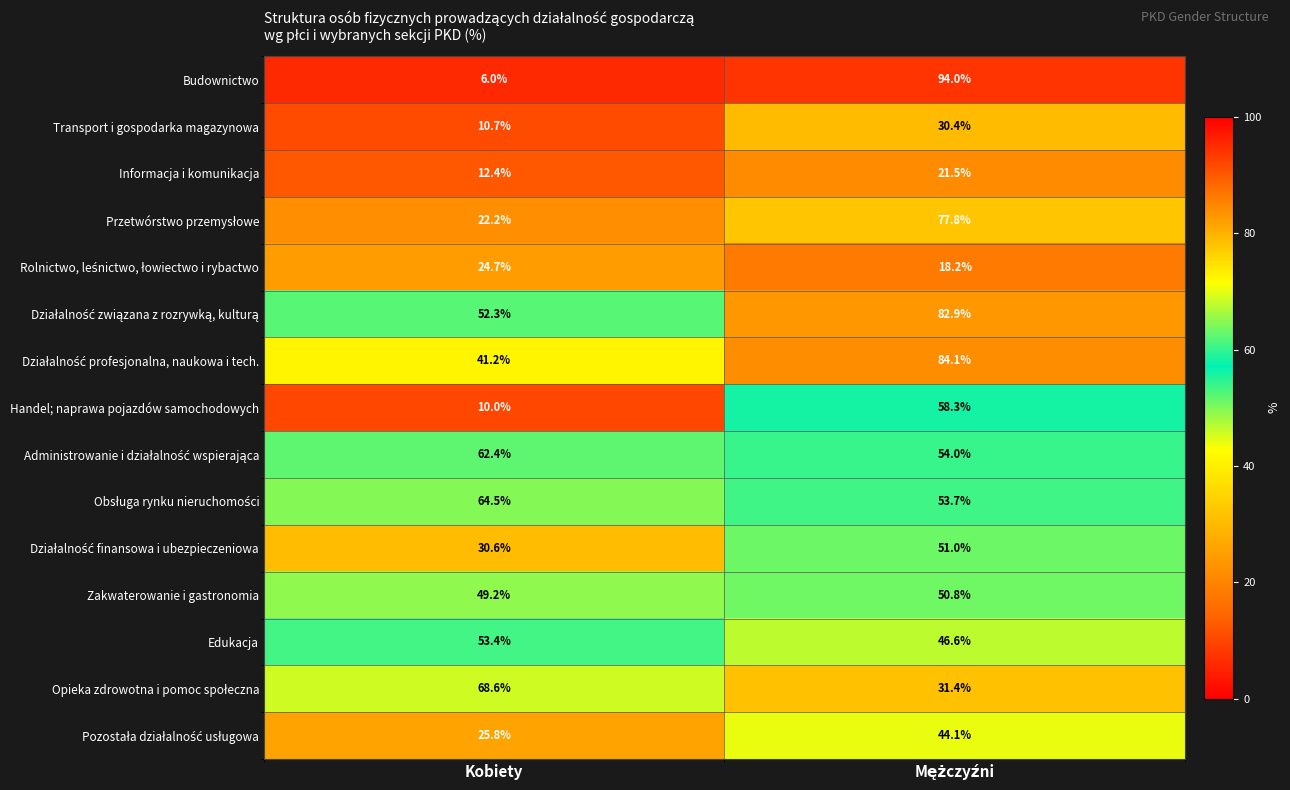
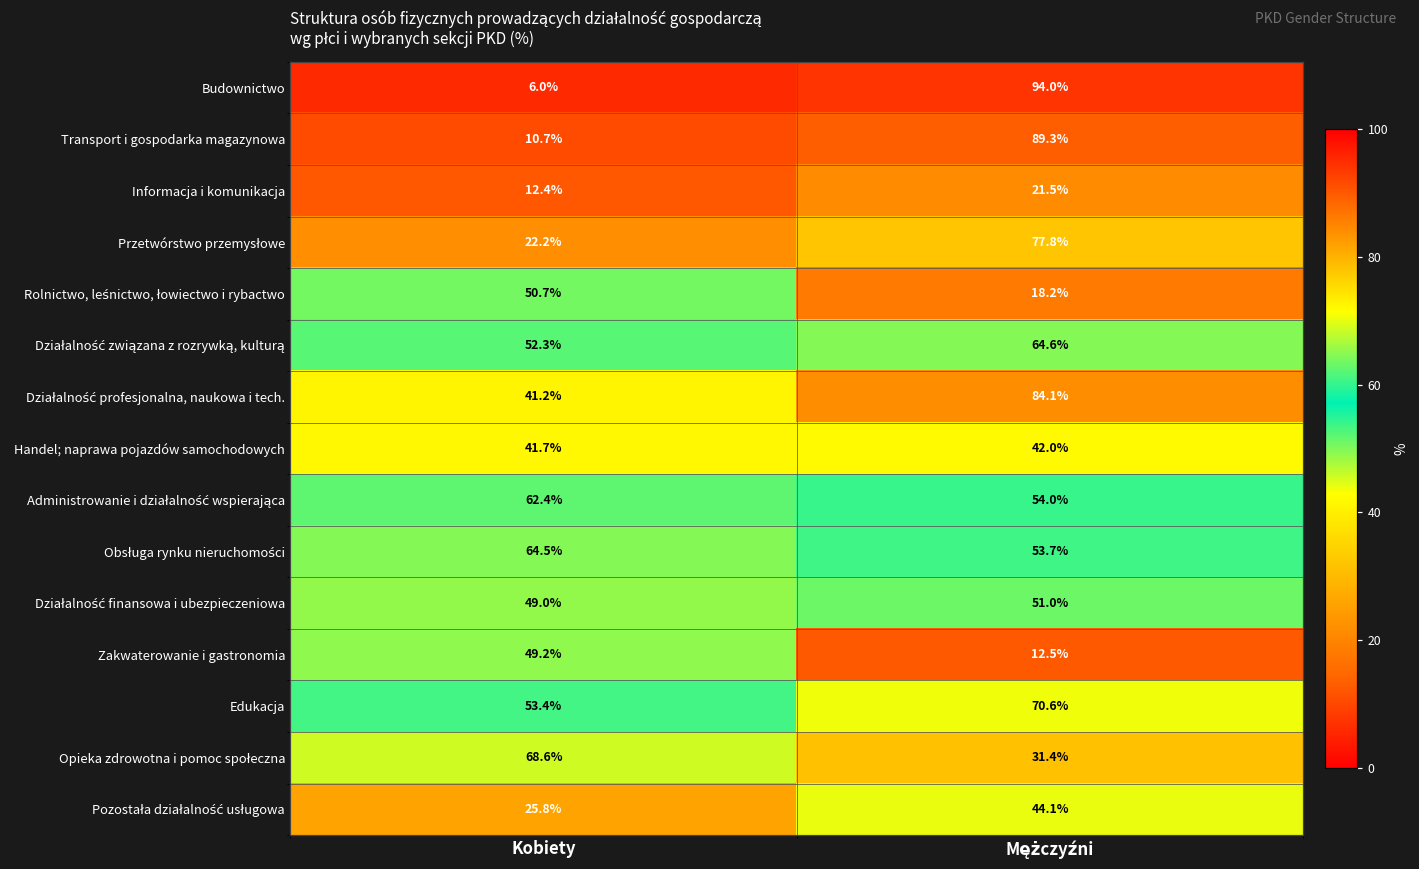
  {
    "Budownictwo": {
      "Kobiety": "6.0%",
      "Mężczyźni": "94.0%"
    },
    "Transport i gospodarka magazynowa": {
      "Kobiety": "10.7%",
-     "Mężczyźni": "30.4%"
+     "Mężczyźni": "89.3%"
    },
    "Informacja i komunikacja": {
      "Kobiety": "12.4%",
      "Mężczyźni": "21.5%"
    },
    "Przetwórstwo przemysłowe": {
      "Kobiety": "22.2%",
      "Mężczyźni": "77.8%"
    },
    "Rolnictwo, leśnictwo, łowiectwo i rybactwo": {
-     "Kobiety": "24.7%",
+     "Kobiety": "50.7%",
      "Mężczyźni": "18.2%"
    },
    "Działalność związana z rozrywką, kulturą": {
      "Kobiety": "52.3%",
-     "Mężczyźni": "82.9%"
+     "Mężczyźni": "64.6%"
    },
    "Działalność profesjonalna, naukowa i tech.": {
      "Kobiety": "41.2%",
      "Mężczyźni": "84.1%"
    },
    "Handel; naprawa pojazdów samochodowych": {
-     "Kobiety": "10.0%",
-     "Mężczyźni": "58.3%"
+     "Kobiety": "41.7%",
+     "Mężczyźni": "42.0%"
    },
    "Administrowanie i działalność wspierająca": {
      "Kobiety": "62.4%",
      "Mężczyźni": "54.0%"
    },
    "Obsługa rynku nieruchomości": {
      "Kobiety": "64.5%",
      "Mężczyźni": "53.7%"
    },
    "Działalność finansowa i ubezpieczeniowa": {
-     "Kobiety": "30.6%",
+     "Kobiety": "49.0%",
      "Mężczyźni": "51.0%"
    },
    "Zakwaterowanie i gastronomia": {
      "Kobiety": "49.2%",
-     "Mężczyźni": "50.8%"
+     "Mężczyźni": "12.5%"
    },
    "Edukacja": {
      "Kobiety": "53.4%",
-     "Mężczyźni": "46.6%"
+     "Mężczyźni": "70.6%"
    },
    "Opieka zdrowotna i pomoc społeczna": {
      "Kobiety": "68.6%",
      "Mężczyźni": "31.4%"
    },
    "Pozostała działalność usługowa": {
      "Kobiety": "25.8%",
      "Mężczyźni": "44.1%"
    }
  }
